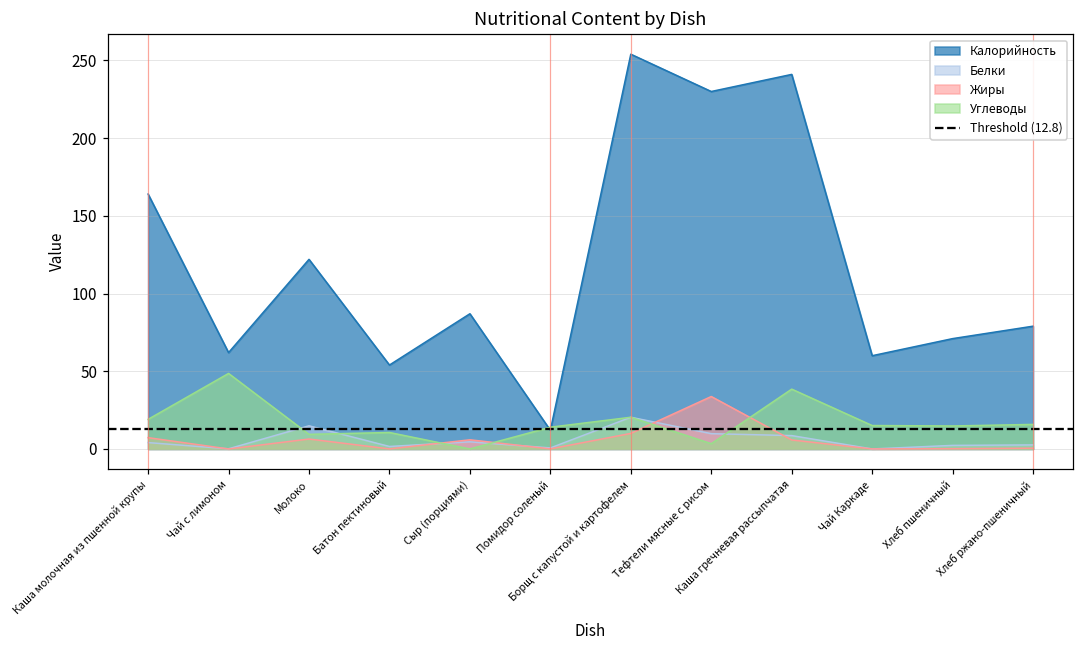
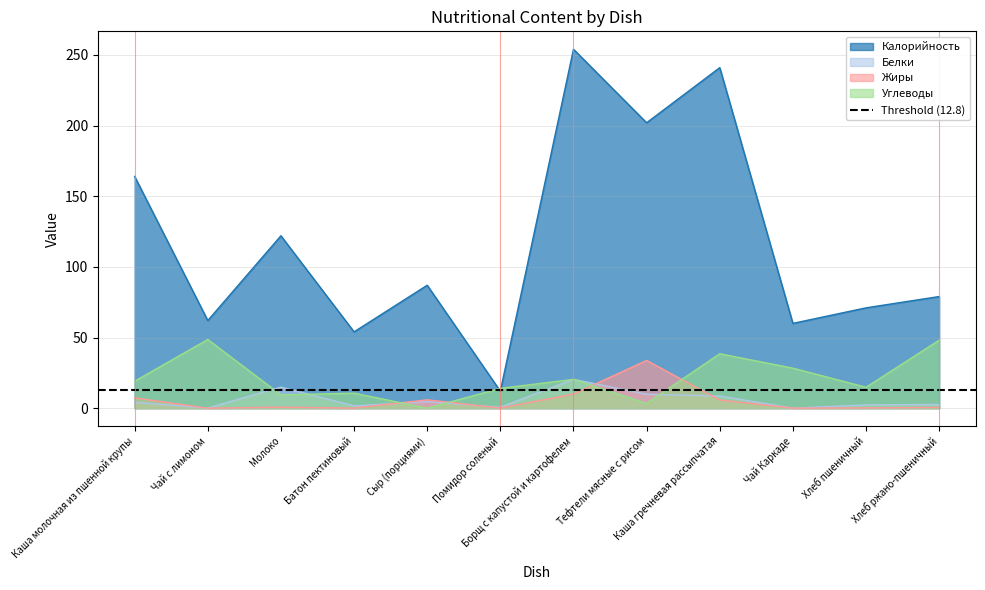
  {
    "Калорийность": {
      "Каша молочная из пшенной крупы": 164,
      "Чай с лимоном": 62,
      "Молоко": 122,
      "Батон пектиновый": 54,
      "Сыр (порциями)": 87,
      "Помидор соленый": 12,
      "Борщ с капустой и картофелем": 254,
-     "Тефтели мясные с рисом": 230,
+     "Тефтели мясные с рисом": 202,
      "Каша гречневая рассыпчатая": 241,
      "Чай Каркаде": 60,
      "Хлеб пшеничный": 71,
      "Хлеб ржано-пшеничный": 79
    },
    "Белки": {
      "Каша молочная из пшенной крупы": 4,
      "Молоко": 15,
      "Тефтели мясные с рисом": 10,
      "Каша гречневая рассыпчатая": 9,
      "Хлеб пшеничный": 2,
      "Хлеб ржано-пшеничный": 3
    },
    "Жиры": {
      "Каша молочная из пшенной крупы": 7,
-     "Молоко": 6,
+     "Молоко": 1,
      "Борщ с капустой и картофелем": 10,
      "Тефтели мясные с рисом": 34,
      "Каша гречневая рассыпчатая": 6,
      "Хлеб пшеничный": 0,
      "Хлеб ржано-пшеничный": 1
    },
    "Углеводы": {
      "Каша молочная из пшенной крупы": 19,
      "Чай с лимоном": 49,
      "Молоко": 9,
      "Батон пектиновый": 11,
      "Сыр (порциями)": 0,
      "Помидор соленый": 14,
      "Тефтели мясные с рисом": 3,
      "Каша гречневая рассыпчатая": 39,
-     "Чай Каркаде": 15,
+     "Чай Каркаде": 28,
      "Хлеб пшеничный": 15,
-     "Хлеб ржано-пшеничный": 16
+     "Хлеб ржано-пшеничный": 48
    }
  }
